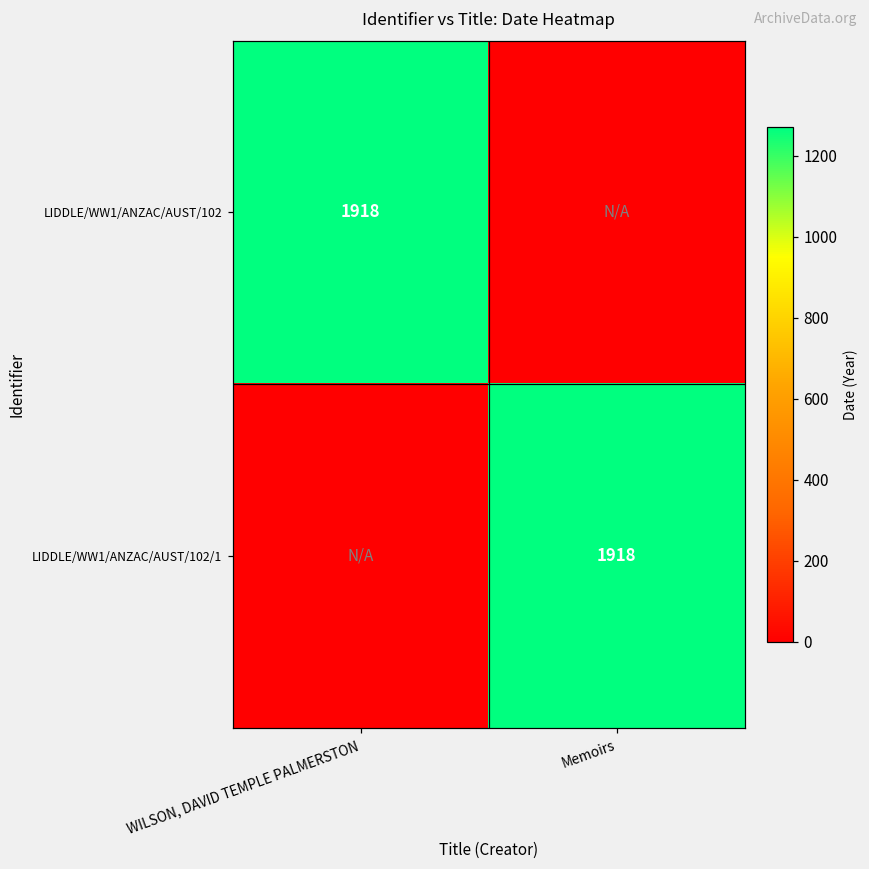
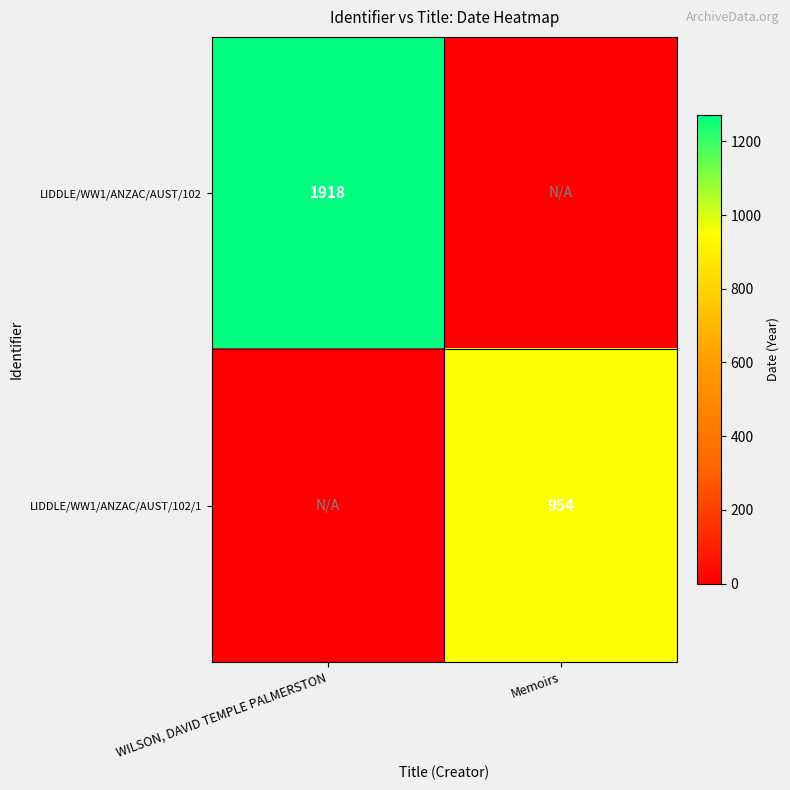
  {
    "LIDDLE/WW1/ANZAC/AUST/102": {
      "WILSON, DAVID TEMPLE PALMERSTON": 1918
    },
    "LIDDLE/WW1/ANZAC/AUST/102/1": {
-     "Memoirs": 1918
+     "Memoirs": 954
    }
  }
